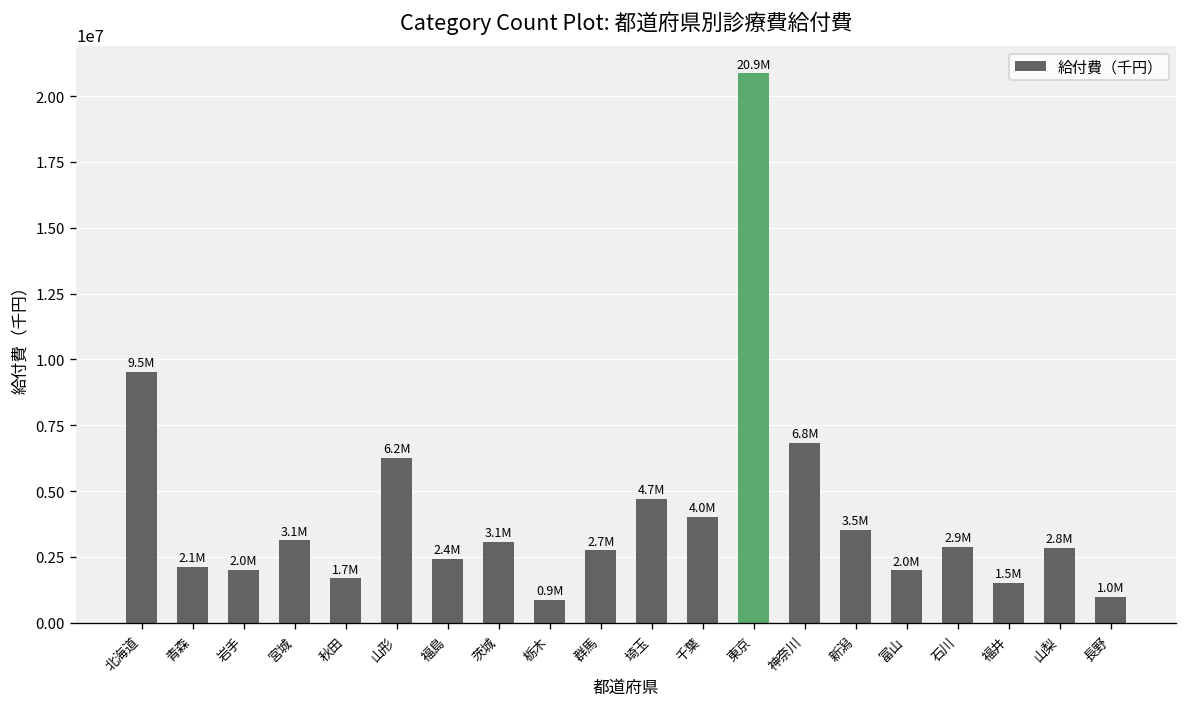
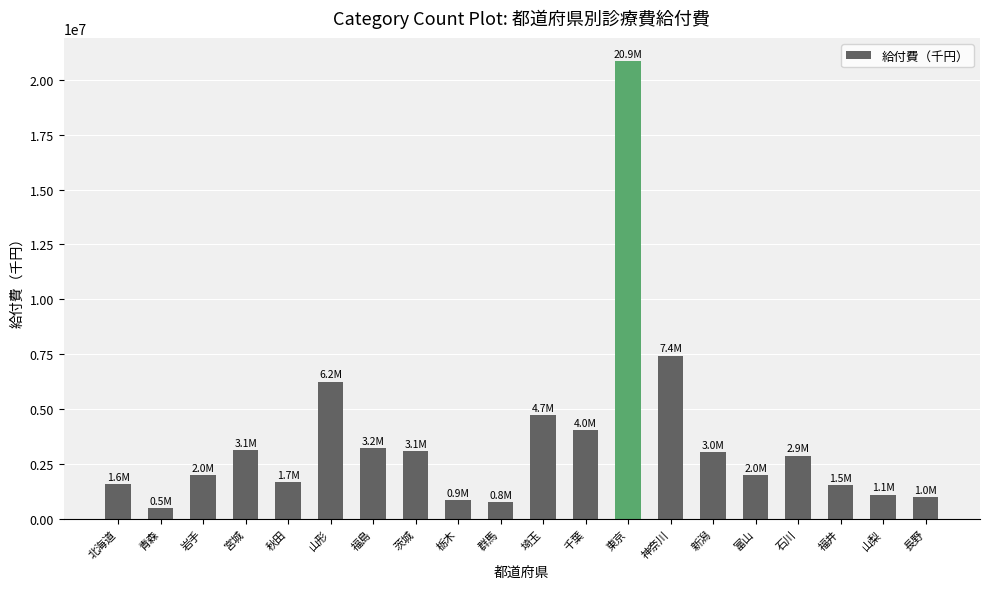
  {
-   "北海道": "9.5M",
-   "青森": "2.1M",
+   "北海道": "1.6M",
+   "青森": "0.5M",
    "岩手": "2.0M",
    "宮城": "3.1M",
    "秋田": "1.7M",
    "山形": "6.2M",
-   "福島": "2.4M",
+   "福島": "3.2M",
    "茨城": "3.1M",
    "栃木": "0.9M",
-   "群馬": "2.7M",
+   "群馬": "0.8M",
    "埼玉": "4.7M",
    "千葉": "4.0M",
    "東京": "20.9M",
-   "神奈川": "6.8M",
-   "新潟": "3.5M",
+   "神奈川": "7.4M",
+   "新潟": "3.0M",
    "富山": "2.0M",
    "石川": "2.9M",
    "福井": "1.5M",
-   "山梨": "2.8M",
+   "山梨": "1.1M",
    "長野": "1.0M"
  }
